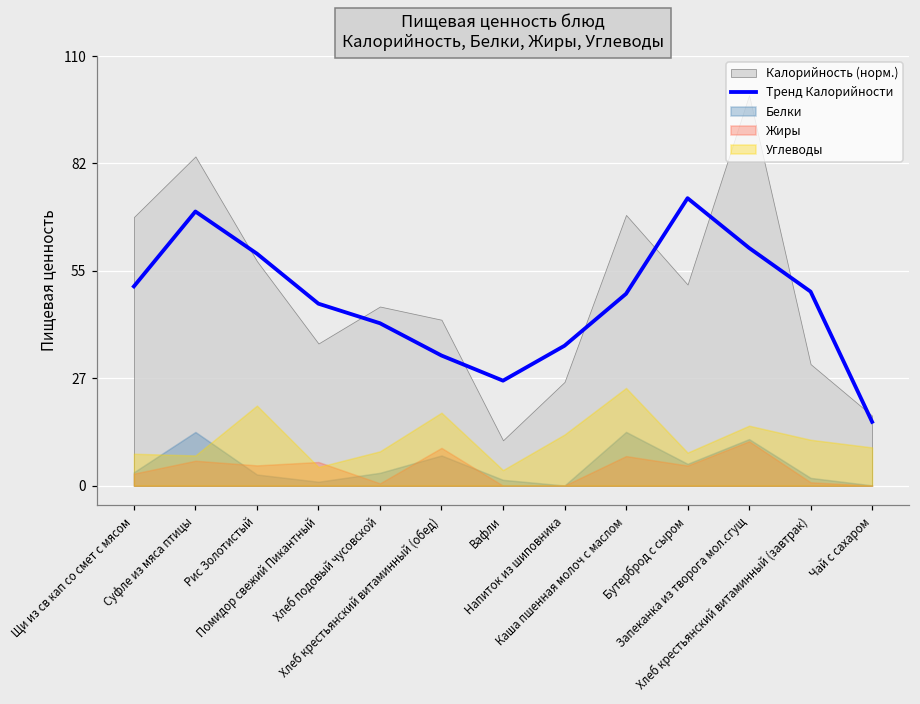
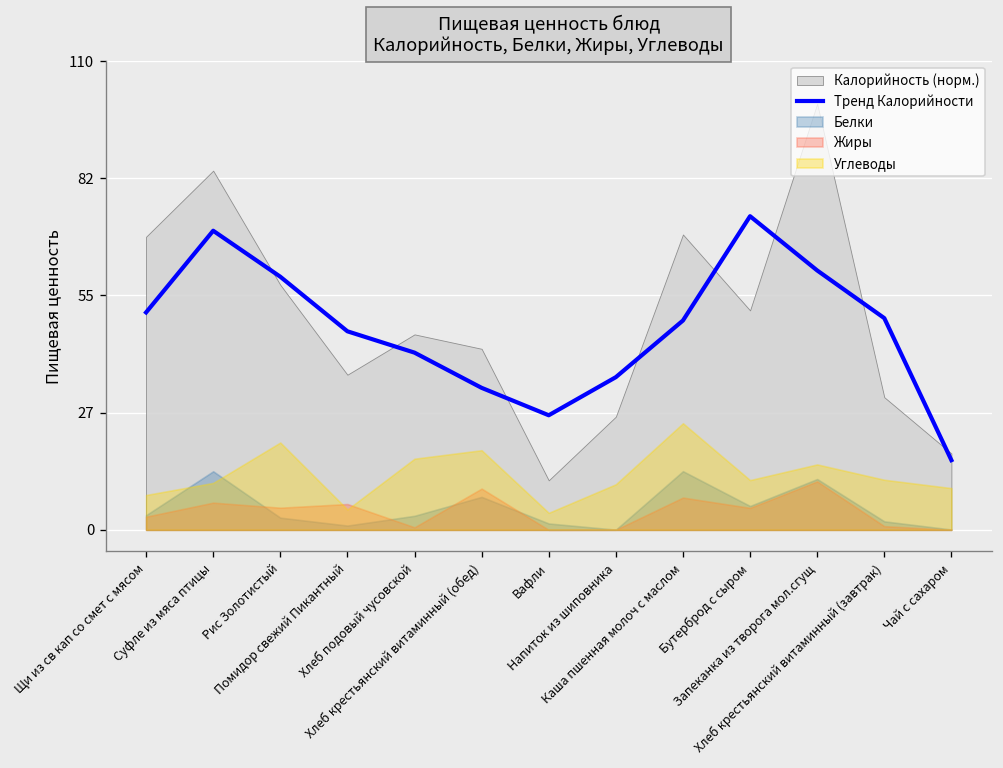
  {
    "Тренд Калорийности": {
      "Щи из св кап со смет с мясом": 51,
      "Суфле из мяса птицы": 70,
      "Рис Золотистый": 59,
      "Помидор свежий Пикантный": 47,
      "Хлеб подовый чусовской": 42,
      "Хлеб крестьянский витаминный (обед)": 33,
      "Вафли": 27,
      "Напиток из шиповника": 36,
      "Каша пшенная молоч с маслом": 49,
      "Бутерброд с сыром": 74,
      "Запеканка из творога мол.сгущ": 61,
      "Хлеб крестьянский витаминный (завтрак)": 50,
      "Чай с сахаром": 16
    },
    "Калорийность (норм.)": {
      "Щи из св кап со смет с мясом": 69,
      "Суфле из мяса птицы": 84,
      "Рис Золотистый": 58,
      "Помидор свежий Пикантный": 36,
      "Хлеб подовый чусовской": 46,
      "Хлеб крестьянский витаминный (обед)": 42,
      "Вафли": 12,
      "Напиток из шиповника": 27,
      "Каша пшенная молоч с маслом": 69,
      "Бутерброд с сыром": 52,
      "Хлеб крестьянский витаминный (завтрак)": 31,
      "Чай с сахаром": 18
    },
    "Белки": {
      "Суфле из мяса птицы": 14,
      "Рис Золотистый": 3,
      "Помидор свежий Пикантный": 1,
      "Хлеб подовый чусовской": 3,
      "Хлеб крестьянский витаминный (обед)": 8,
      "Вафли": 2,
      "Каша пшенная молоч с маслом": 14,
      "Хлеб крестьянский витаминный (завтрак)": 2
    },
    "Жиры": {
      "Суфле из мяса птицы": 6,
      "Рис Золотистый": 5,
      "Помидор свежий Пикантный": 6,
      "Хлеб крестьянский витаминный (обед)": 10,
      "Вафли": 0,
      "Каша пшенная молоч с маслом": 8,
      "Хлеб крестьянский витаминный (завтрак)": 1
    },
    "Углеводы": {
      "Щи из св кап со смет с мясом": 8,
-     "Суфле из мяса птицы": 8,
+     "Суфле из мяса птицы": 11,
      "Рис Золотистый": 21,
      "Помидор свежий Пикантный": 5,
-     "Хлеб подовый чусовской": 9,
+     "Хлеб подовый чусовской": 17,
      "Хлеб крестьянский витаминный (обед)": 19,
      "Вафли": 4,
-     "Напиток из шиповника": 13,
+     "Напиток из шиповника": 11,
      "Каша пшенная молоч с маслом": 25,
-     "Бутерброд с сыром": 8,
+     "Бутерброд с сыром": 12,
      "Запеканка из творога мол.сгущ": 15,
      "Хлеб крестьянский витаминный (завтрак)": 12,
      "Чай с сахаром": 10
    }
  }
